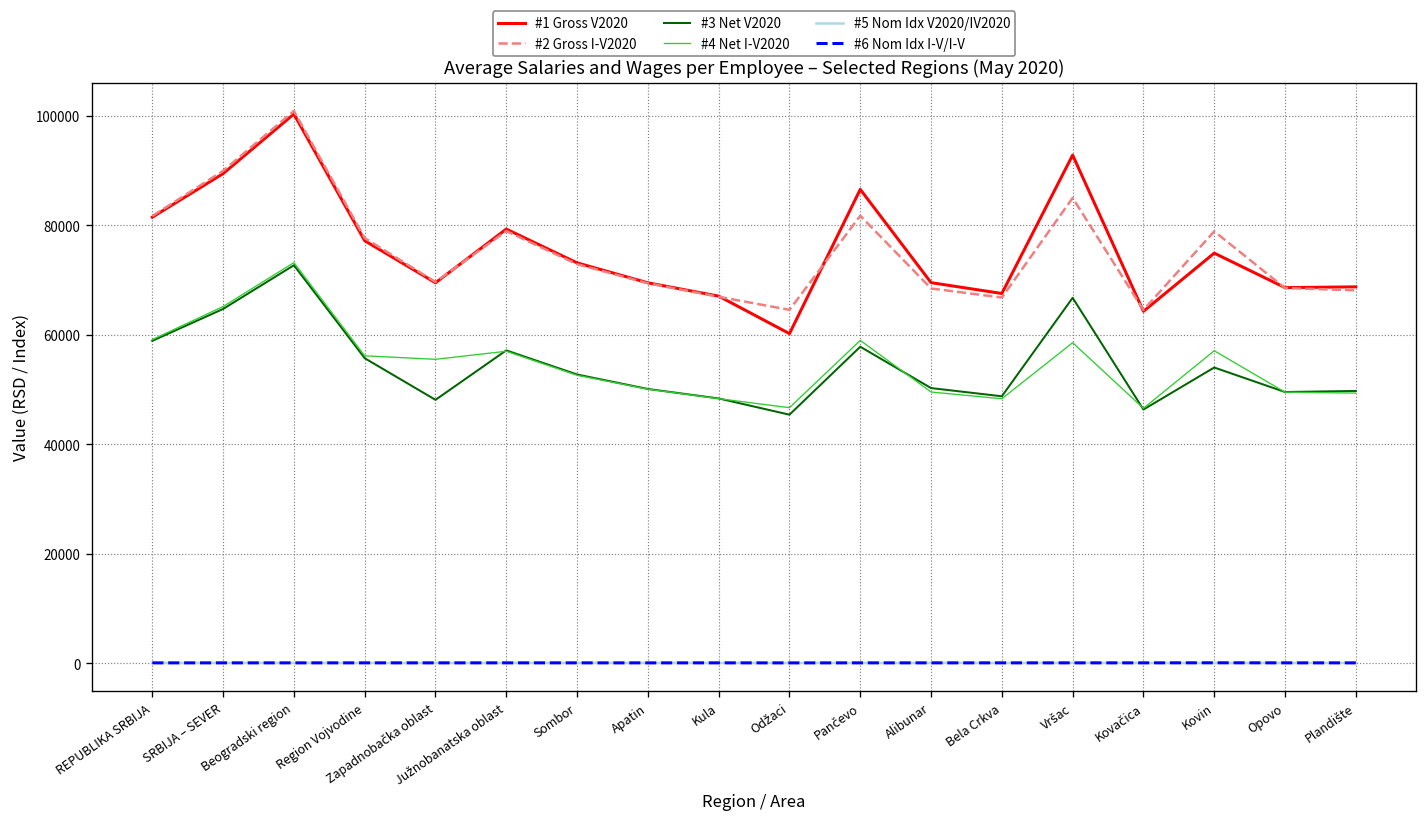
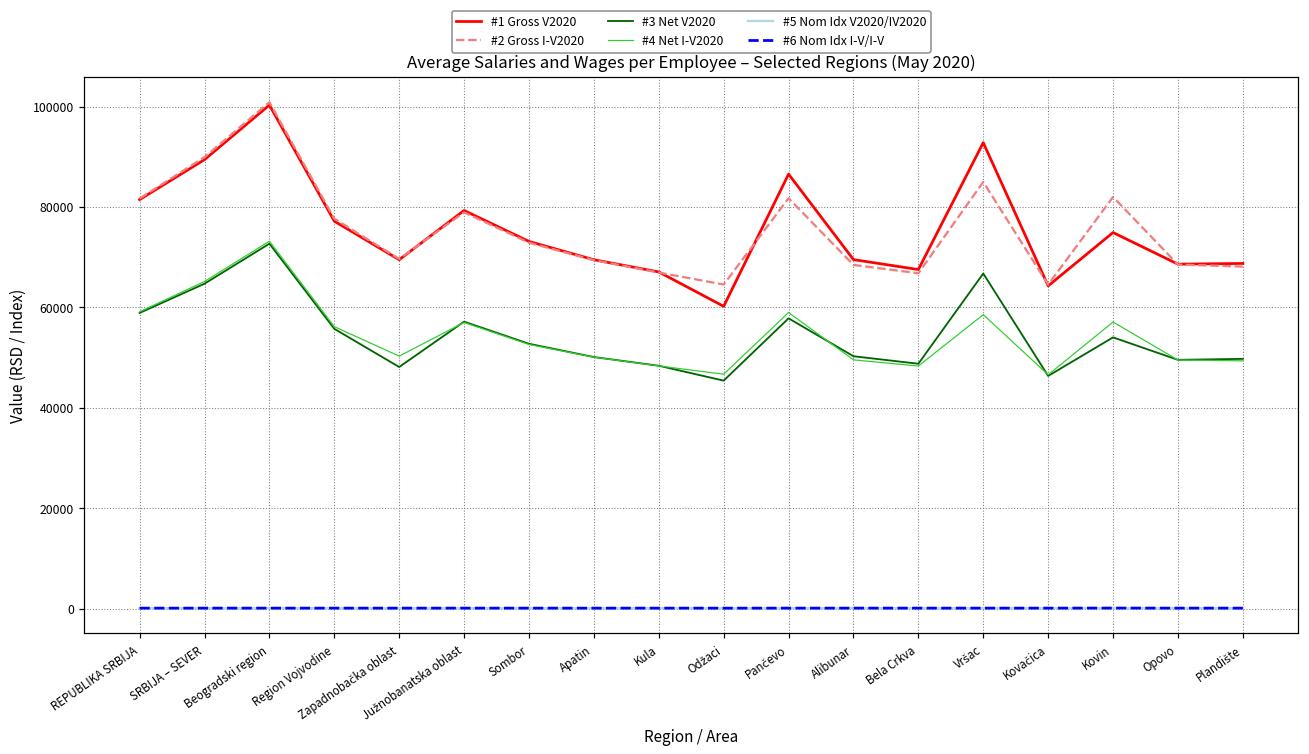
  {
    "#1 Gross V2020": {
      "Odžaci": 60000,
      "Pančevo": 87000,
      "Alibunar": 70000,
      "Bela Crkva": 68000,
      "Vršac": 93000,
      "Kovin": 75000,
      "Plandište": 69000
    },
    "#2 Gross I-V2020": {
      "Odžaci": 65000,
      "Pančevo": 82000,
      "Alibunar": 68000,
      "Bela Crkva": 67000,
      "Vršac": 85000,
-     "Kovin": 79000,
+     "Kovin": 82000,
      "Plandište": 68000
    },
    "#3 Net V2020": {
      "Zapadnobačka oblast": 48000,
      "Odžaci": 45000,
      "Pančevo": 58000,
      "Alibunar": 50000,
      "Vršac": 67000,
      "Kovin": 54000
    },
    "#4 Net I-V2020": {
-     "Zapadnobačka oblast": 56000,
+     "Zapadnobačka oblast": 50000,
      "Odžaci": 47000,
      "Pančevo": 59000,
      "Alibunar": 50000,
      "Vršac": 59000,
      "Kovin": 57000
    },
    "#6 Nom Idx I-V/I-V": {
      "REPUBLIKA SRBIJA": 0,
      "SRBIJA – SEVER": 0,
      "Beogradski region": 0,
      "Region Vojvodine": 0,
      "Zapadnobačka oblast": 0,
      "Južnobanatska oblast": 0,
      "Sombor": 0,
      "Apatin": 0,
      "Kula": 0,
      "Odžaci": 0,
      "Pančevo": 0,
      "Alibunar": 0,
      "Bela Crkva": 0,
      "Vršac": 0,
      "Kovačica": 0,
      "Kovin": 0,
      "Opovo": 0,
      "Plandište": 0
    }
  }
